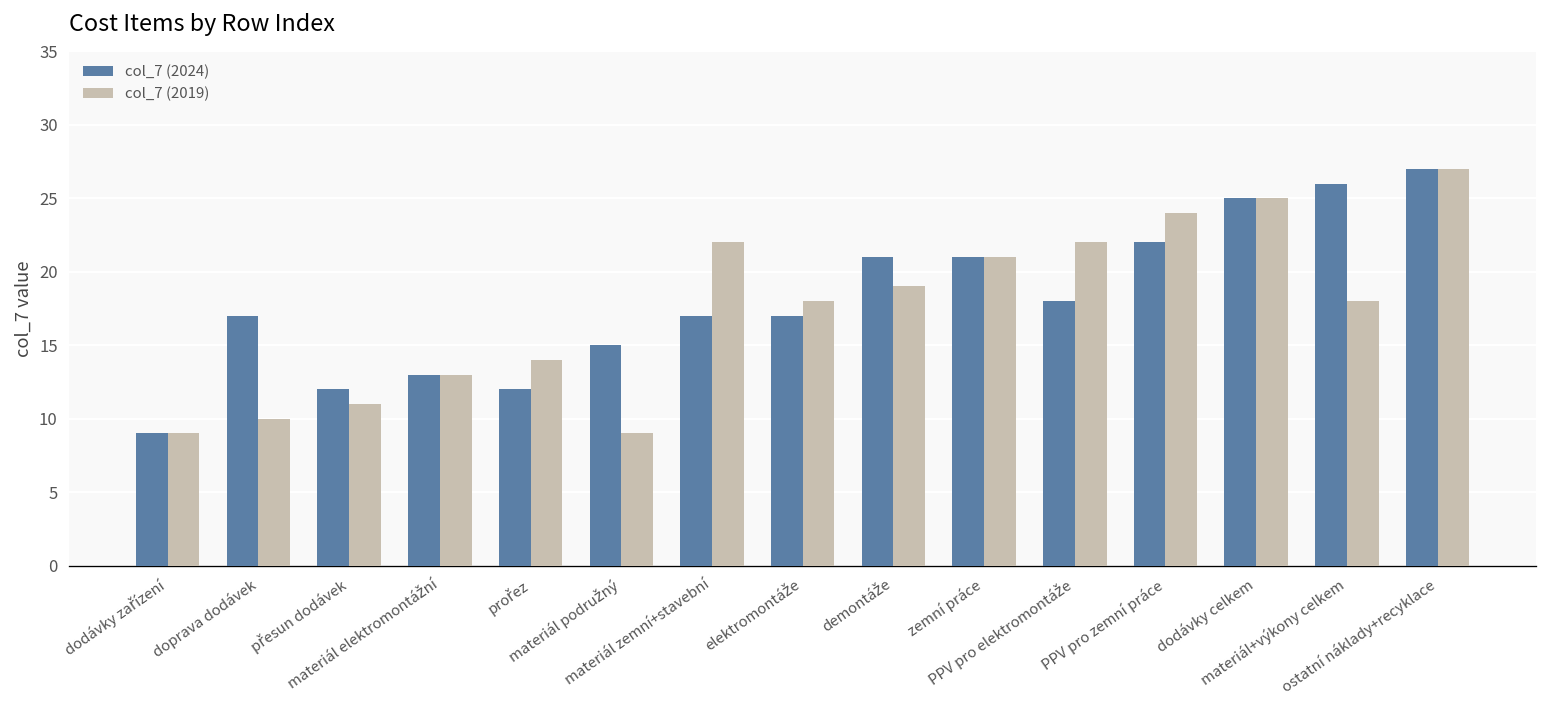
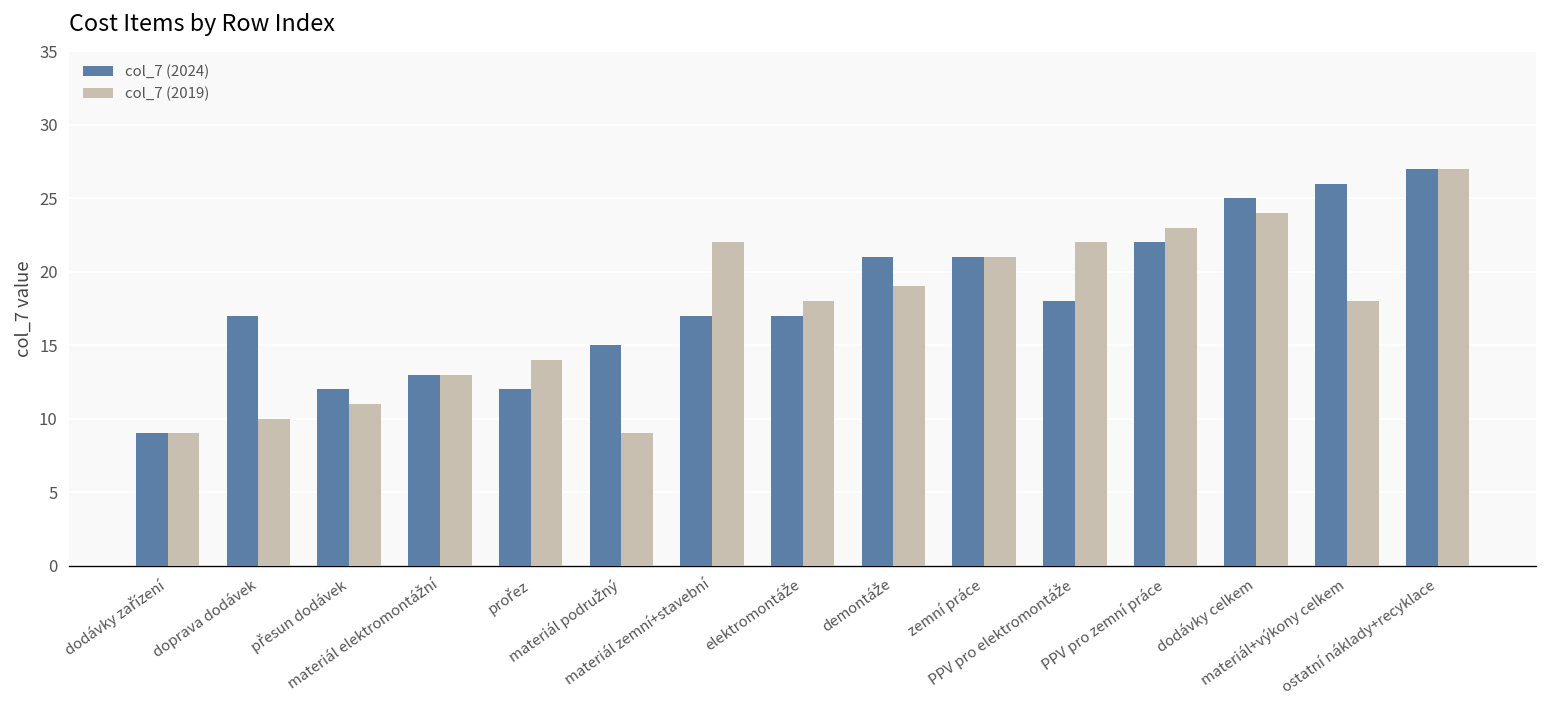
  {
    "col_7 (2024)": {
      "dodávky zařízení": 9,
      "doprava dodávek": 17,
      "přesun dodávek": 12,
      "materiál elektromontážní": 13,
      "prořez": 12,
      "materiál podružný": 15,
      "materiál zemní+stavební": 17,
      "elektromontáže": 17,
      "demontáže": 21,
      "zemní práce": 21,
      "PPV pro elektromontáže": 18,
      "PPV pro zemní práce": 22,
      "dodávky celkem": 25,
      "materiál+výkony celkem": 26,
      "ostatní náklady+recyklace": 27
    },
    "col_7 (2019)": {
      "dodávky zařízení": 9,
      "doprava dodávek": 10,
      "přesun dodávek": 11,
      "materiál elektromontážní": 13,
      "prořez": 14,
      "materiál podružný": 9,
      "materiál zemní+stavební": 22,
      "elektromontáže": 18,
      "demontáže": 19,
      "zemní práce": 21,
      "PPV pro elektromontáže": 22,
-     "PPV pro zemní práce": 24,
-     "dodávky celkem": 25,
+     "PPV pro zemní práce": 23,
+     "dodávky celkem": 24,
      "materiál+výkony celkem": 18,
      "ostatní náklady+recyklace": 27
    }
  }
